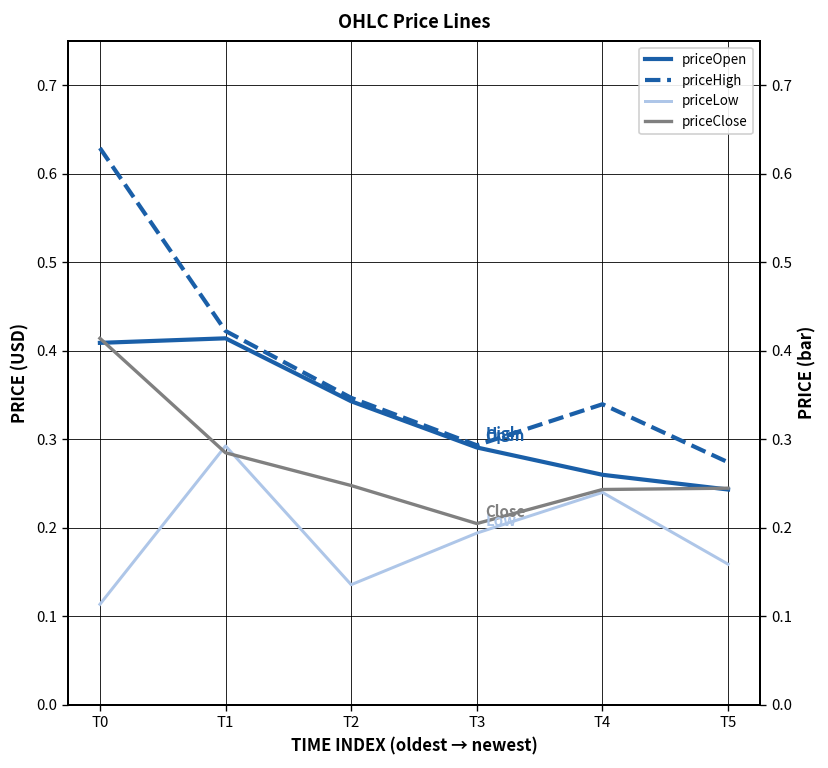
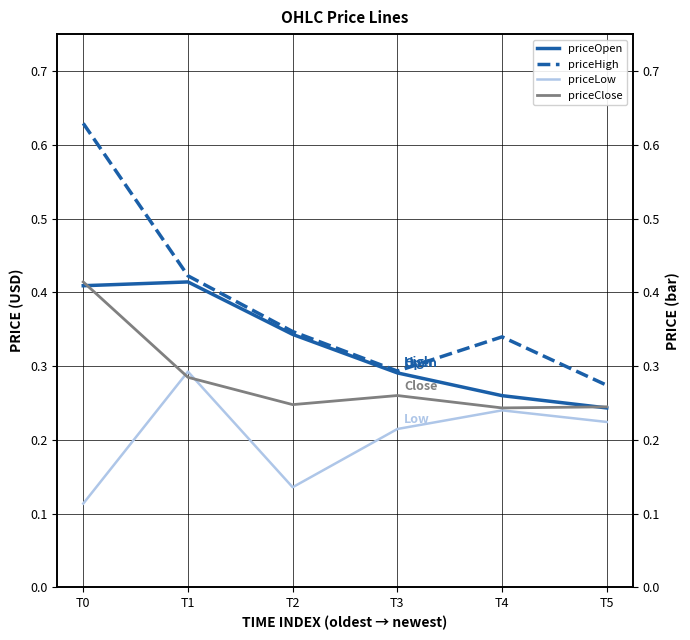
  {
    "priceLow": {
      "T0": 0.11,
      "T1": 0.29,
      "T2": 0.14,
-     "T3": 0.19,
-     "T5": 0.16
+     "T3": 0.21,
+     "T5": 0.22
    },
    "priceClose": {
      "T0": 0.41,
      "T1": 0.28,
      "T2": 0.25,
-     "T3": 0.20
+     "T3": 0.26
    }
  }
